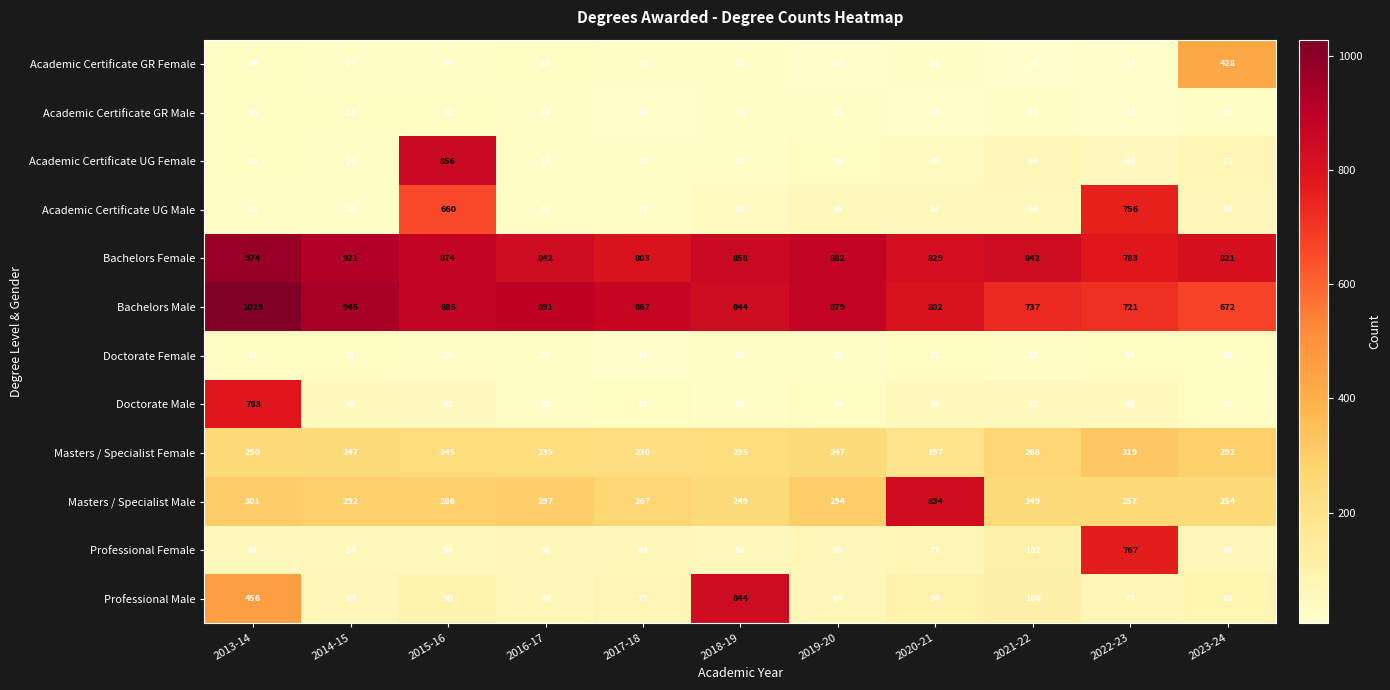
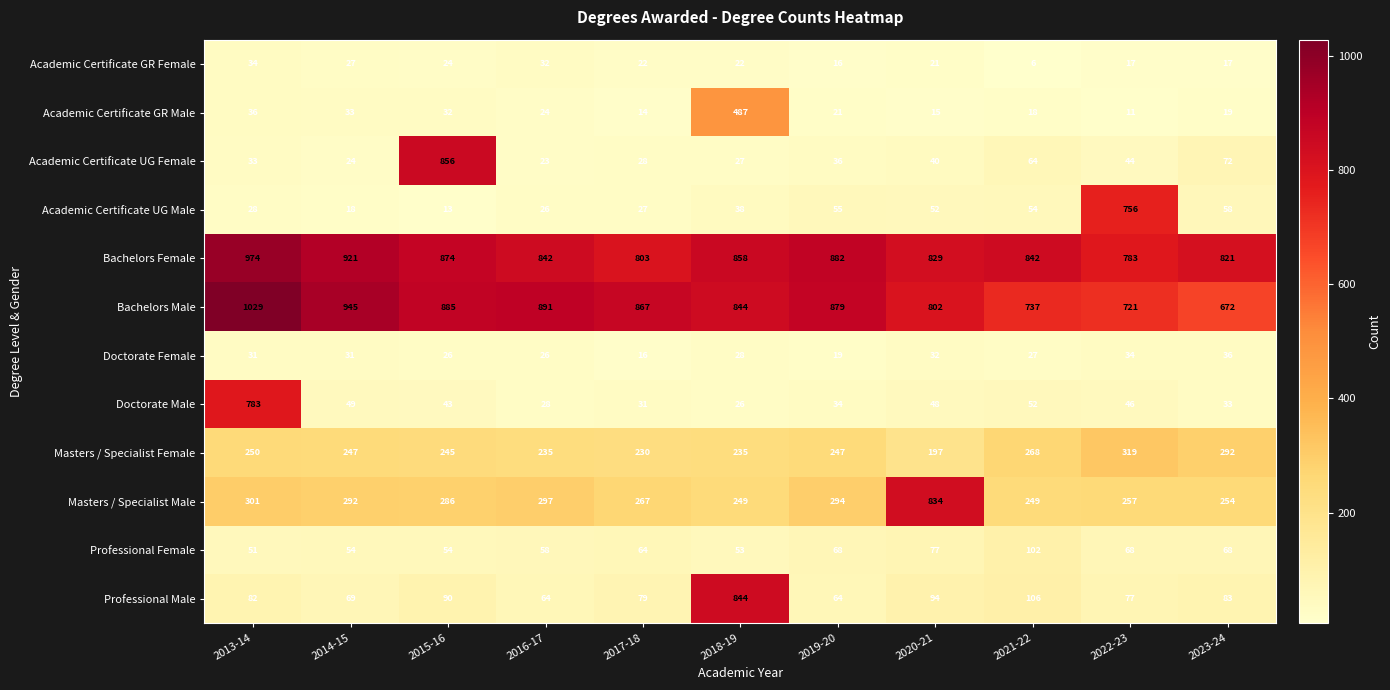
  {
    "Academic Certificate GR Female": {
      "2013-14": 34,
      "2014-15": 27,
      "2015-16": 24,
      "2016-17": 32,
      "2017-18": 22,
      "2018-19": 22,
      "2019-20": 16,
      "2020-21": 21,
      "2021-22": 6,
      "2022-23": 17,
-     "2023-24": 428
+     "2023-24": 17
    },
    "Academic Certificate GR Male": {
      "2013-14": 36,
      "2014-15": 33,
      "2015-16": 32,
      "2016-17": 24,
      "2017-18": 14,
-     "2018-19": 18,
+     "2018-19": 487,
      "2019-20": 21,
      "2020-21": 15,
      "2021-22": 18,
      "2022-23": 11,
      "2023-24": 19
    },
    "Academic Certificate UG Female": {
      "2013-14": 33,
      "2014-15": 24,
      "2015-16": 856,
      "2016-17": 23,
      "2017-18": 28,
      "2018-19": 27,
      "2019-20": 36,
      "2020-21": 40,
      "2021-22": 64,
      "2022-23": 44,
      "2023-24": 72
    },
    "Academic Certificate UG Male": {
      "2013-14": 28,
      "2014-15": 18,
-     "2015-16": 660,
+     "2015-16": 13,
      "2016-17": 26,
      "2017-18": 27,
      "2018-19": 38,
      "2019-20": 55,
      "2020-21": 52,
      "2021-22": 54,
      "2022-23": 756,
      "2023-24": 58
    },
    "Bachelors Female": {
      "2013-14": 974,
      "2014-15": 921,
      "2015-16": 874,
      "2016-17": 842,
      "2017-18": 803,
      "2018-19": 858,
      "2019-20": 882,
      "2020-21": 829,
      "2021-22": 842,
      "2022-23": 783,
      "2023-24": 821
    },
    "Bachelors Male": {
      "2013-14": 1029,
      "2014-15": 945,
      "2015-16": 885,
      "2016-17": 891,
      "2017-18": 867,
      "2018-19": 844,
      "2019-20": 879,
      "2020-21": 802,
      "2021-22": 737,
      "2022-23": 721,
      "2023-24": 672
    },
    "Doctorate Female": {
      "2013-14": 31,
      "2014-15": 31,
      "2015-16": 26,
      "2016-17": 26,
      "2017-18": 16,
      "2018-19": 28,
      "2019-20": 19,
      "2020-21": 32,
      "2021-22": 27,
      "2022-23": 34,
      "2023-24": 36
    },
    "Doctorate Male": {
      "2013-14": 783,
      "2014-15": 49,
      "2015-16": 43,
      "2016-17": 28,
      "2017-18": 31,
      "2018-19": 26,
      "2019-20": 34,
      "2020-21": 48,
      "2021-22": 52,
      "2022-23": 46,
      "2023-24": 33
    },
    "Masters / Specialist Female": {
      "2013-14": 250,
      "2014-15": 247,
      "2015-16": 245,
      "2016-17": 235,
      "2017-18": 230,
      "2018-19": 235,
      "2019-20": 247,
      "2020-21": 197,
      "2021-22": 268,
      "2022-23": 319,
      "2023-24": 292
    },
    "Masters / Specialist Male": {
      "2013-14": 301,
      "2014-15": 292,
      "2015-16": 286,
      "2016-17": 297,
      "2017-18": 267,
      "2018-19": 249,
      "2019-20": 294,
      "2020-21": 834,
      "2021-22": 249,
      "2022-23": 257,
      "2023-24": 254
    },
    "Professional Female": {
      "2013-14": 51,
      "2014-15": 54,
      "2015-16": 54,
      "2016-17": 58,
      "2017-18": 64,
      "2018-19": 53,
      "2019-20": 68,
      "2020-21": 77,
      "2021-22": 102,
-     "2022-23": 767,
+     "2022-23": 68,
      "2023-24": 68
    },
    "Professional Male": {
-     "2013-14": 456,
+     "2013-14": 82,
      "2014-15": 69,
      "2015-16": 90,
      "2016-17": 64,
      "2017-18": 79,
      "2018-19": 844,
      "2019-20": 64,
      "2020-21": 94,
      "2021-22": 106,
      "2022-23": 77,
      "2023-24": 83
    }
  }
